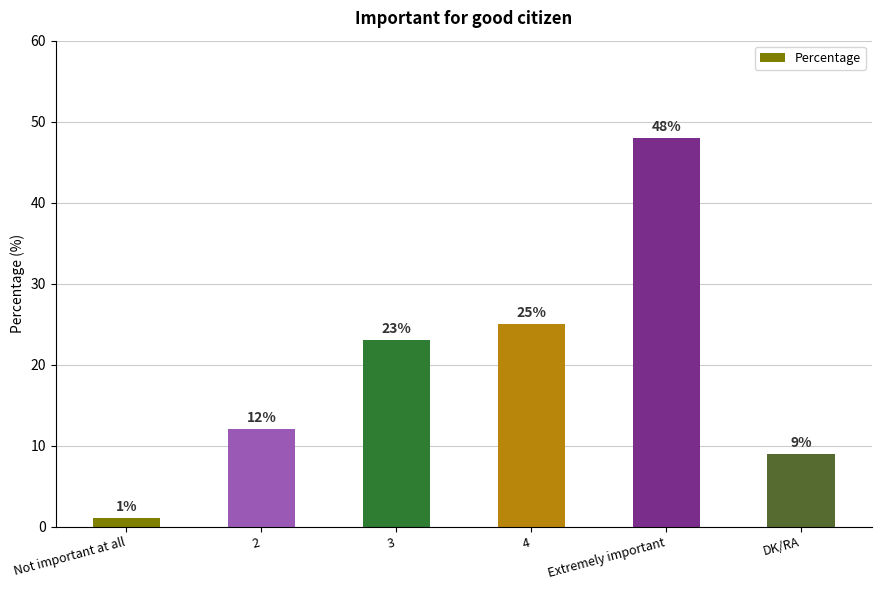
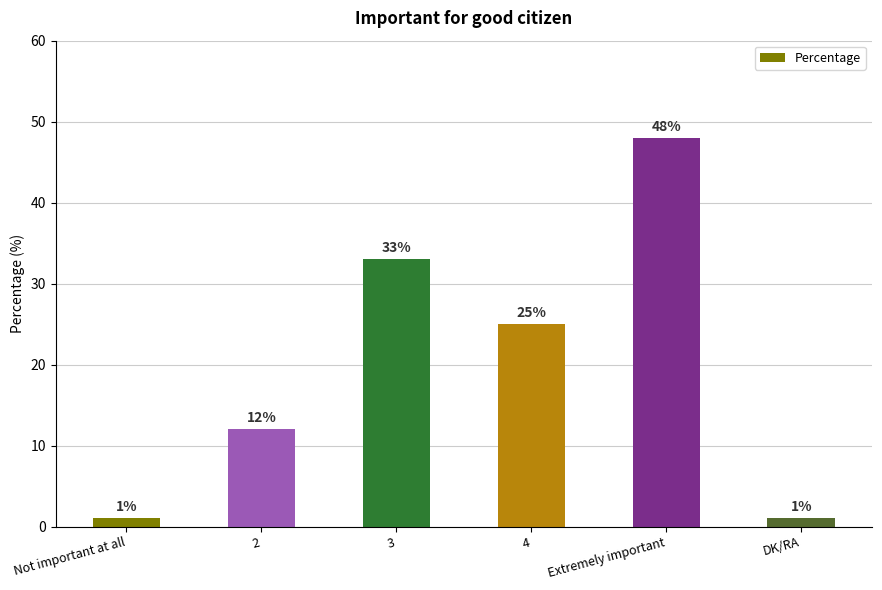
  {
    "Not important at all": "1%",
    "2": "12%",
-   "3": "23%",
+   "3": "33%",
    "4": "25%",
    "Extremely important": "48%",
-   "DK/RA": "9%"
+   "DK/RA": "1%"
  }
